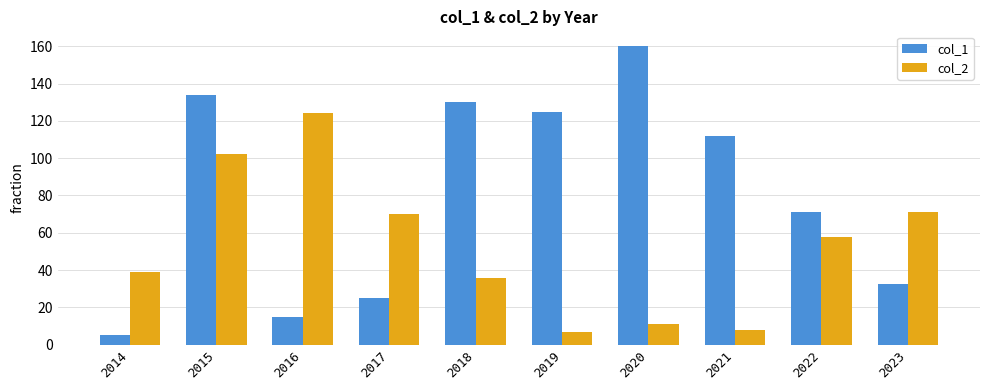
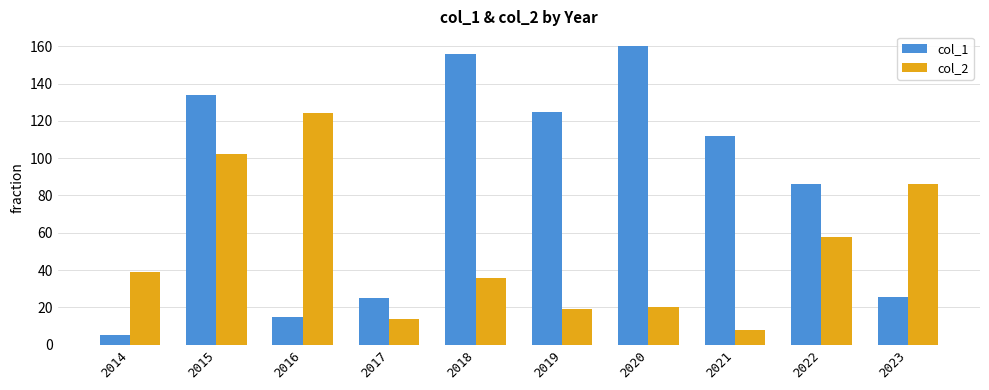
  {
    "col_1": {
      "2014": 5,
      "2015": 134,
      "2016": 15,
      "2017": 25,
-     "2018": 130,
+     "2018": 156,
      "2019": 125,
      "2020": 160,
      "2021": 112,
-     "2022": 71,
-     "2023": 33
+     "2022": 86,
+     "2023": 26
    },
    "col_2": {
      "2014": 39,
      "2015": 102,
      "2016": 124,
-     "2017": 70,
+     "2017": 14,
      "2018": 36,
-     "2019": 7,
-     "2020": 11,
+     "2019": 19,
+     "2020": 20,
      "2021": 8,
      "2022": 58,
-     "2023": 71
+     "2023": 86
    }
  }
